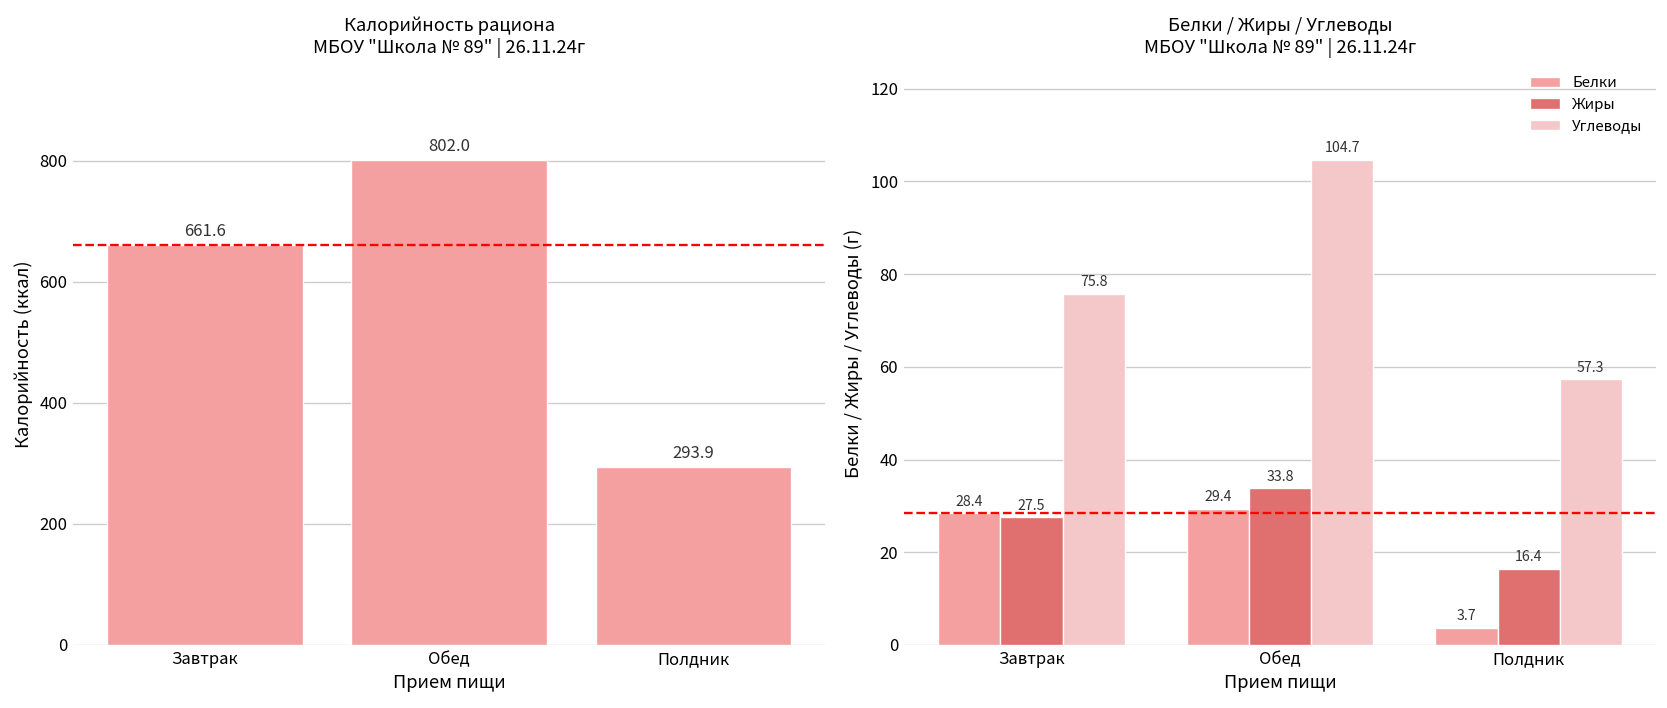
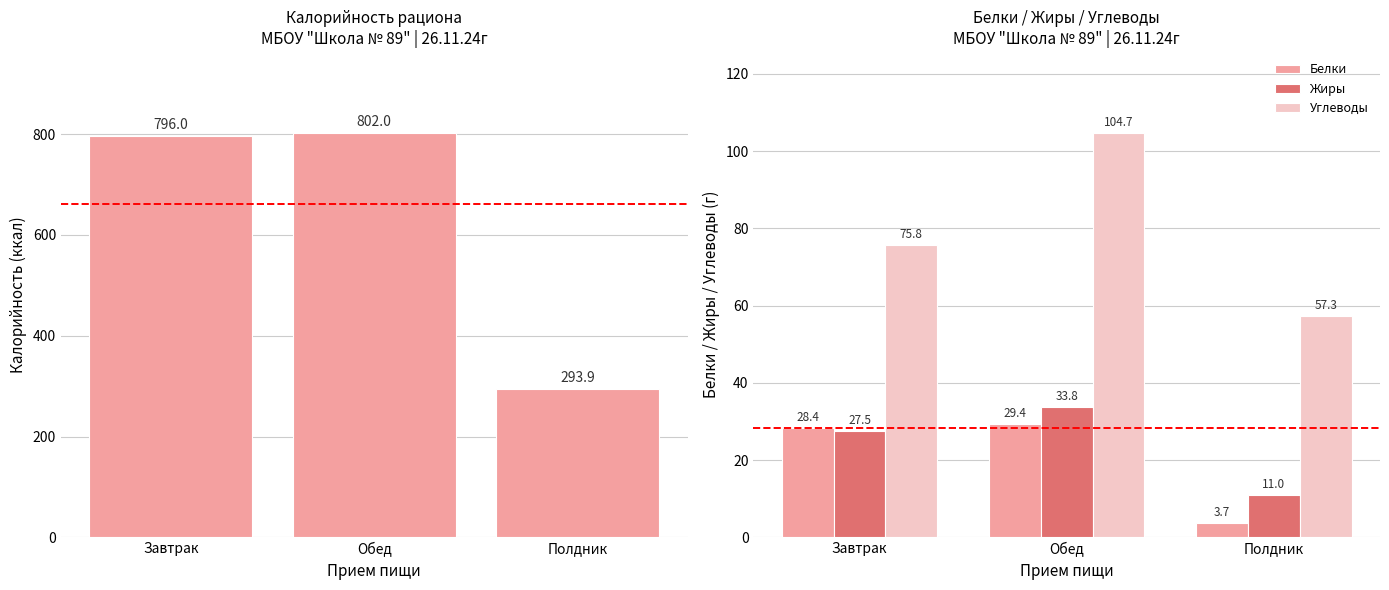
  {
    "Калорийность рациона МБОУ \"Школа № 89\" | 26.11.24г": {
-     "Завтрак": 661.6,
+     "Завтрак": 796.0,
      "Обед": 802.0,
      "Полдник": 293.9
    },
    "Белки / Жиры / Углеводы МБОУ \"Школа № 89\" | 26.11.24г": {
      "Жиры": {
        "Завтрак": 27.5,
        "Обед": 33.8,
-       "Полдник": 16.4
+       "Полдник": 11.0
      }
    }
  }
